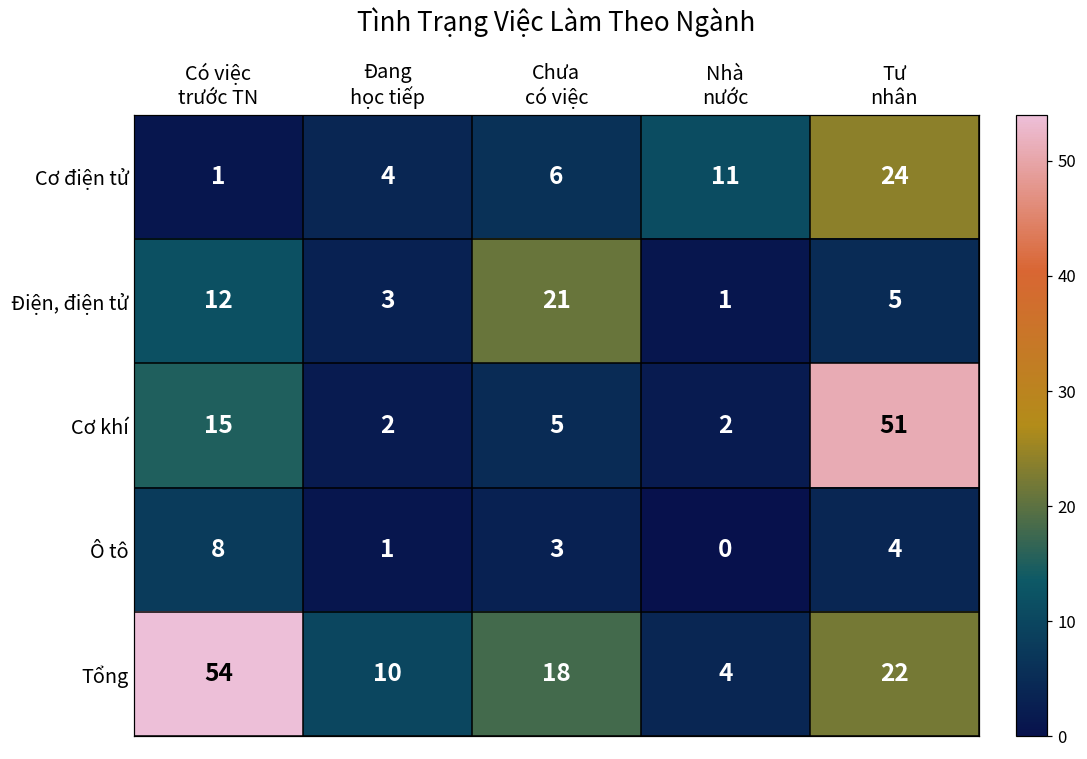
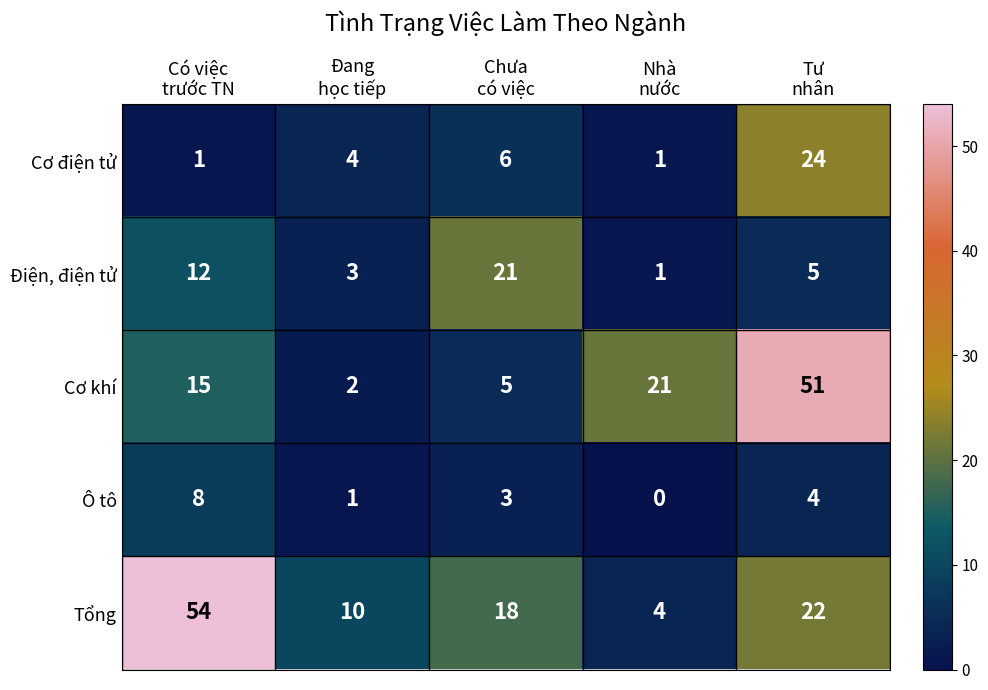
  {
    "Cơ điện tử": {
      "Có việc trước TN": 1,
      "Đang học tiếp": 4,
      "Chưa có việc": 6,
-     "Nhà nước": 11,
+     "Nhà nước": 1,
      "Tư nhân": 24
    },
    "Điện, điện tử": {
      "Có việc trước TN": 12,
      "Đang học tiếp": 3,
      "Chưa có việc": 21,
      "Nhà nước": 1,
      "Tư nhân": 5
    },
    "Cơ khí": {
      "Có việc trước TN": 15,
      "Đang học tiếp": 2,
      "Chưa có việc": 5,
-     "Nhà nước": 2,
+     "Nhà nước": 21,
      "Tư nhân": 51
    },
    "Ô tô": {
      "Có việc trước TN": 8,
      "Đang học tiếp": 1,
      "Chưa có việc": 3,
      "Nhà nước": 0,
      "Tư nhân": 4
    },
    "Tổng": {
      "Có việc trước TN": 54,
      "Đang học tiếp": 10,
      "Chưa có việc": 18,
      "Nhà nước": 4,
      "Tư nhân": 22
    }
  }
